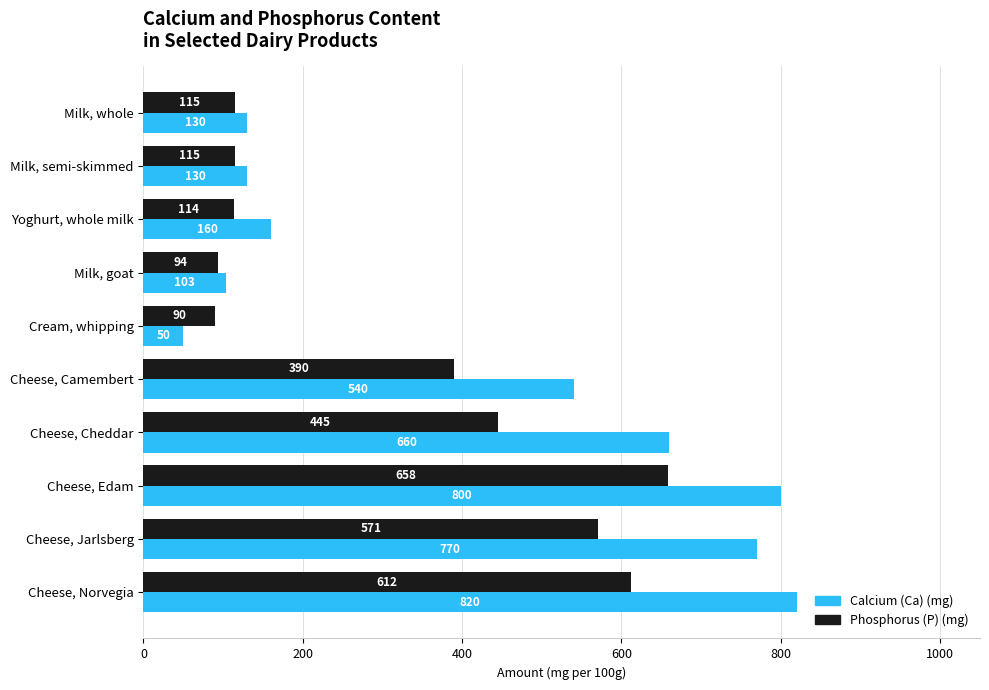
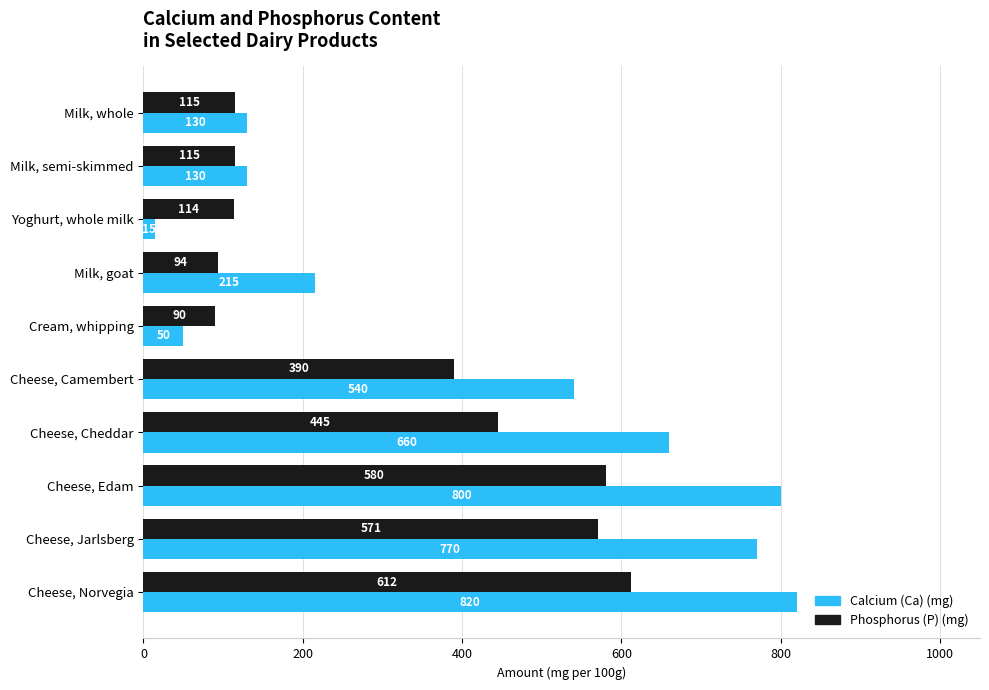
  {
    "Calcium (Ca) (mg)": {
      "Milk, whole": 130,
      "Milk, semi-skimmed": 130,
-     "Yoghurt, whole milk": 160,
-     "Milk, goat": 103,
+     "Yoghurt, whole milk": 15,
+     "Milk, goat": 215,
      "Cream, whipping": 50,
      "Cheese, Camembert": 540,
      "Cheese, Cheddar": 660,
      "Cheese, Edam": 800,
      "Cheese, Jarlsberg": 770,
      "Cheese, Norvegia": 820
    },
    "Phosphorus (P) (mg)": {
      "Milk, whole": 115,
      "Milk, semi-skimmed": 115,
      "Yoghurt, whole milk": 114,
      "Milk, goat": 94,
      "Cream, whipping": 90,
      "Cheese, Camembert": 390,
      "Cheese, Cheddar": 445,
-     "Cheese, Edam": 658,
+     "Cheese, Edam": 580,
      "Cheese, Jarlsberg": 571,
      "Cheese, Norvegia": 612
    }
  }
